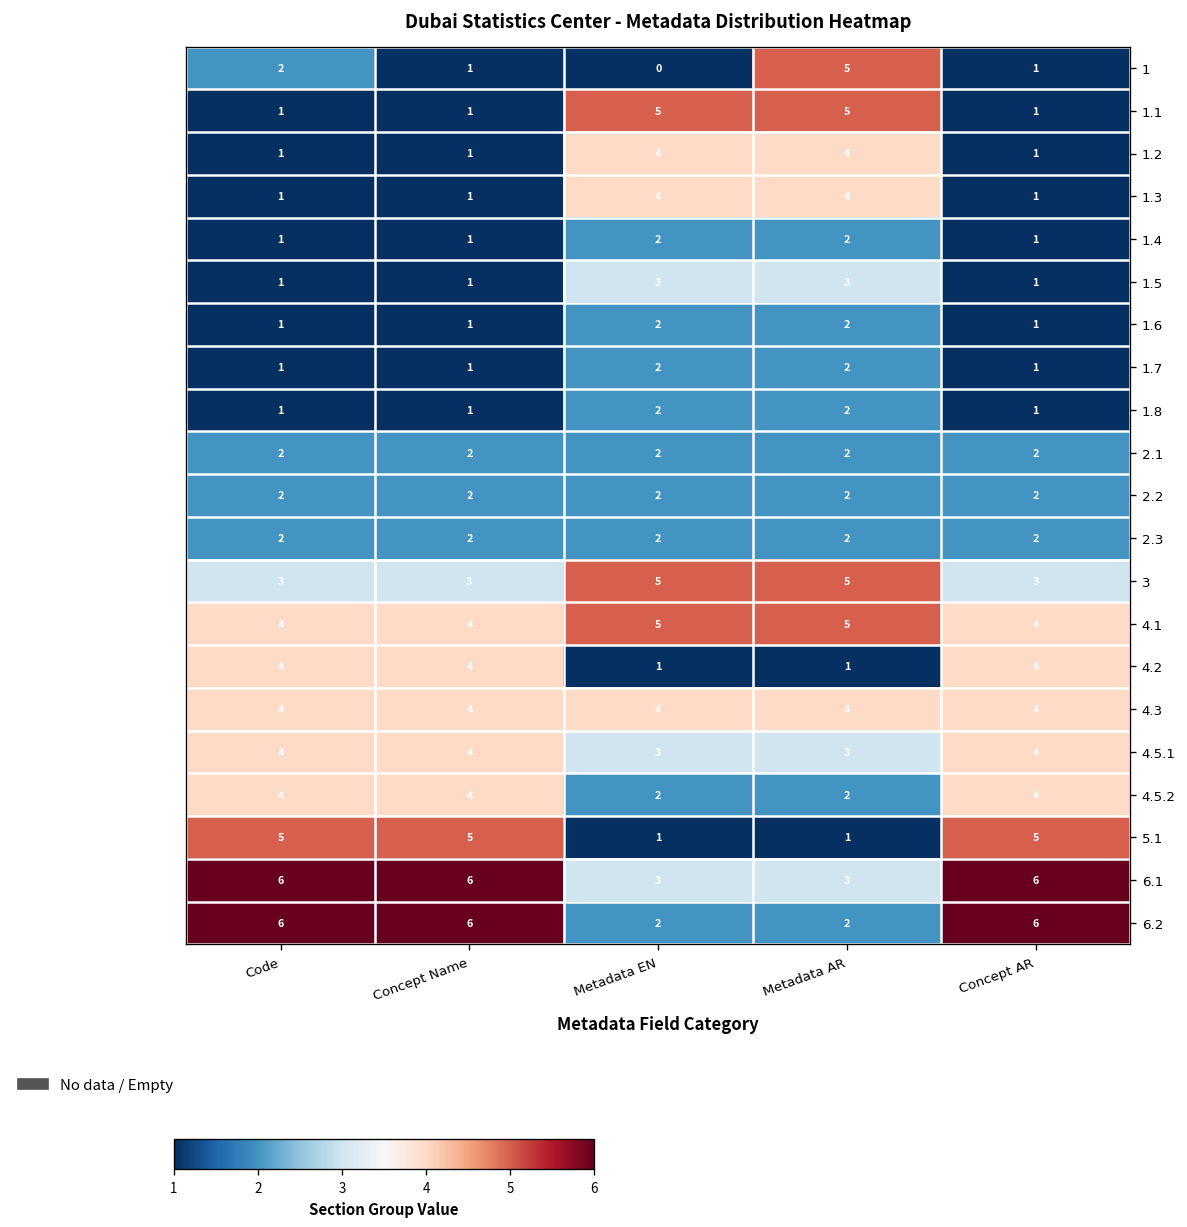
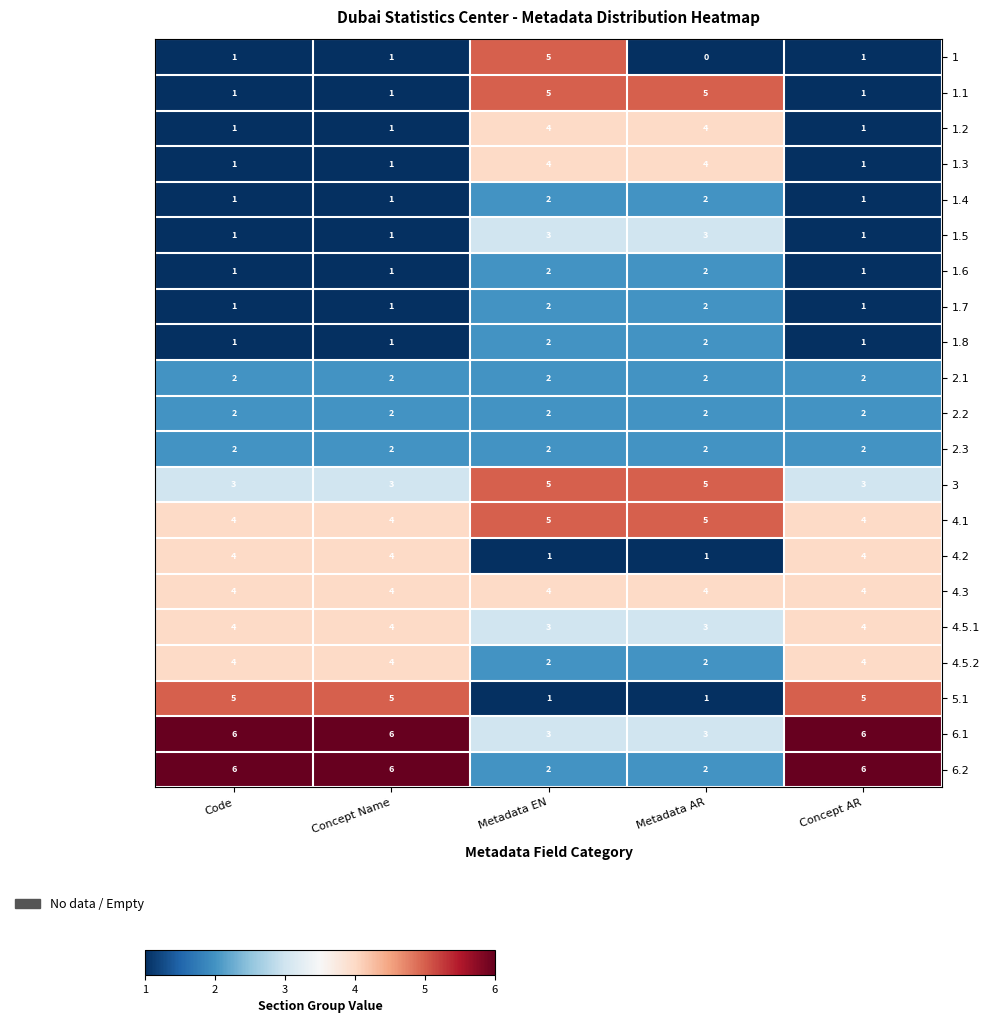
  {
    "1": {
-     "Code": 2,
+     "Code": 1,
      "Concept Name": 1,
-     "Metadata EN": 0,
-     "Metadata AR": 5,
+     "Metadata EN": 5,
+     "Metadata AR": 0,
      "Concept AR": 1
    },
    "1.1": {
      "Code": 1,
      "Concept Name": 1,
      "Metadata EN": 5,
      "Metadata AR": 5,
      "Concept AR": 1
    },
    "1.2": {
      "Code": 1,
      "Concept Name": 1,
      "Metadata EN": 4,
      "Metadata AR": 4,
      "Concept AR": 1
    },
    "1.3": {
      "Code": 1,
      "Concept Name": 1,
      "Metadata EN": 4,
      "Metadata AR": 4,
      "Concept AR": 1
    },
    "1.4": {
      "Code": 1,
      "Concept Name": 1,
      "Metadata EN": 2,
      "Metadata AR": 2,
      "Concept AR": 1
    },
    "1.5": {
      "Code": 1,
      "Concept Name": 1,
      "Concept AR": 1
    },
    "1.6": {
      "Code": 1,
      "Concept Name": 1,
      "Metadata EN": 2,
      "Metadata AR": 2,
      "Concept AR": 1
    },
    "1.7": {
      "Code": 1,
      "Concept Name": 1,
      "Metadata EN": 2,
      "Metadata AR": 2,
      "Concept AR": 1
    },
    "1.8": {
      "Code": 1,
      "Concept Name": 1,
      "Metadata EN": 2,
      "Metadata AR": 2,
      "Concept AR": 1
    },
    "2.1": {
      "Code": 2,
      "Concept Name": 2,
      "Metadata EN": 2,
      "Metadata AR": 2,
      "Concept AR": 2
    },
    "2.2": {
      "Code": 2,
      "Concept Name": 2,
      "Metadata EN": 2,
      "Metadata AR": 2,
      "Concept AR": 2
    },
    "2.3": {
      "Code": 2,
      "Concept Name": 2,
      "Metadata EN": 2,
      "Metadata AR": 2,
      "Concept AR": 2
    },
    "3": {
      "Metadata EN": 5,
      "Metadata AR": 5
    },
    "4.1": {
      "Code": 4,
      "Concept Name": 4,
      "Metadata EN": 5,
      "Metadata AR": 5,
      "Concept AR": 4
    },
    "4.2": {
      "Code": 4,
      "Concept Name": 4,
      "Metadata EN": 1,
      "Metadata AR": 1,
      "Concept AR": 4
    },
    "4.3": {
      "Code": 4,
      "Concept Name": 4,
      "Metadata EN": 4,
      "Metadata AR": 4,
      "Concept AR": 4
    },
    "4.5.1": {
      "Code": 4,
      "Concept Name": 4,
      "Concept AR": 4
    },
    "4.5.2": {
      "Code": 4,
      "Concept Name": 4,
      "Metadata EN": 2,
      "Metadata AR": 2,
      "Concept AR": 4
    },
    "5.1": {
      "Code": 5,
      "Concept Name": 5,
      "Metadata EN": 1,
      "Metadata AR": 1,
      "Concept AR": 5
    },
    "6.1": {
      "Code": 6,
      "Concept Name": 6,
      "Concept AR": 6
    },
    "6.2": {
      "Code": 6,
      "Concept Name": 6,
      "Metadata EN": 2,
      "Metadata AR": 2,
      "Concept AR": 6
    }
  }
